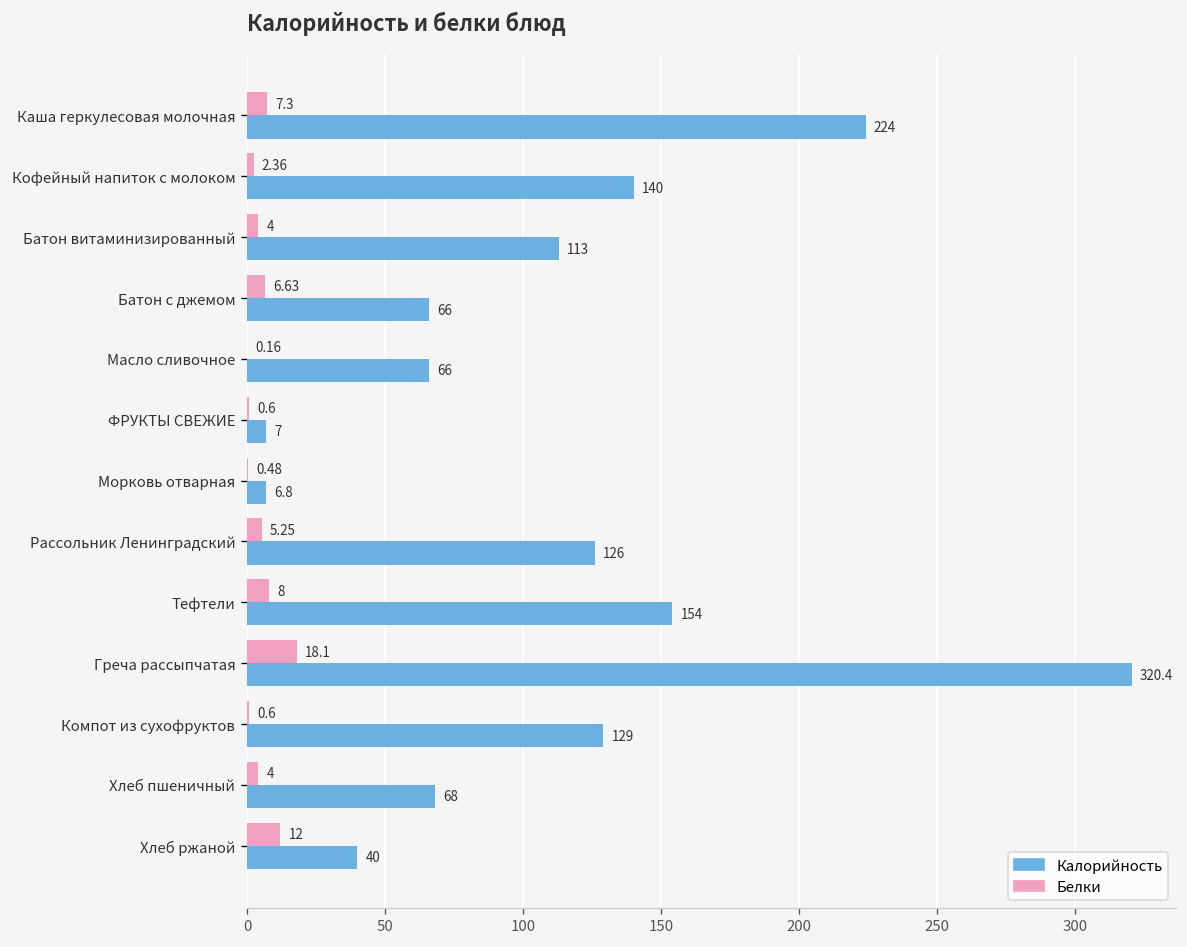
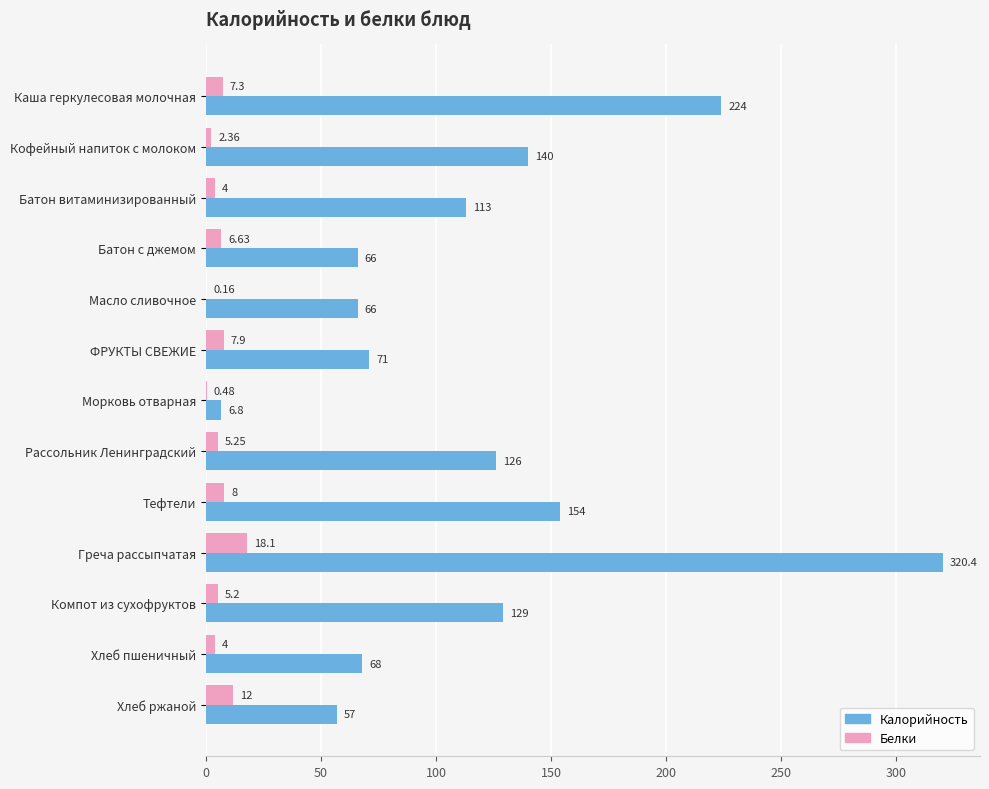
  {
    "Калорийность": {
      "Каша геркулесовая молочная": 224,
      "Кофейный напиток с молоком": 140,
      "Батон витаминизированный": 113,
      "Батон с джемом": 66,
      "Масло сливочное": 66,
-     "ФРУКТЫ СВЕЖИЕ": 7,
+     "ФРУКТЫ СВЕЖИЕ": 71,
      "Морковь отварная": 6.8,
      "Рассольник Ленинградский": 126,
      "Тефтели": 154,
      "Греча рассыпчатая": 320.4,
      "Компот из сухофруктов": 129,
      "Хлеб пшеничный": 68,
-     "Хлеб ржаной": 40
+     "Хлеб ржаной": 57
    },
    "Белки": {
      "Каша геркулесовая молочная": 7.3,
      "Кофейный напиток с молоком": 2.36,
      "Батон витаминизированный": 4,
      "Батон с джемом": 6.63,
      "Масло сливочное": 0.16,
-     "ФРУКТЫ СВЕЖИЕ": 0.6,
+     "ФРУКТЫ СВЕЖИЕ": 7.9,
      "Морковь отварная": 0.48,
      "Рассольник Ленинградский": 5.25,
      "Тефтели": 8,
      "Греча рассыпчатая": 18.1,
-     "Компот из сухофруктов": 0.6,
+     "Компот из сухофруктов": 5.2,
      "Хлеб пшеничный": 4,
      "Хлеб ржаной": 12
    }
  }
